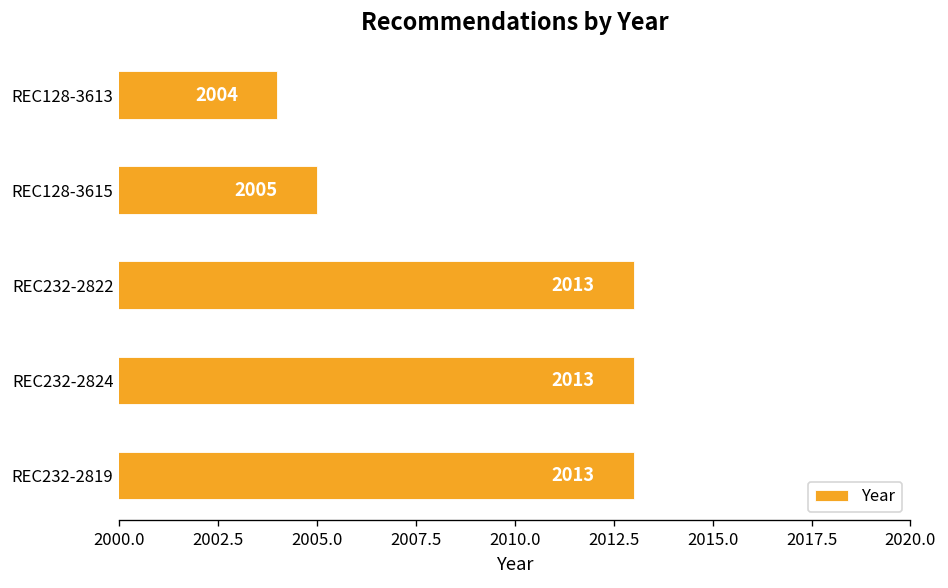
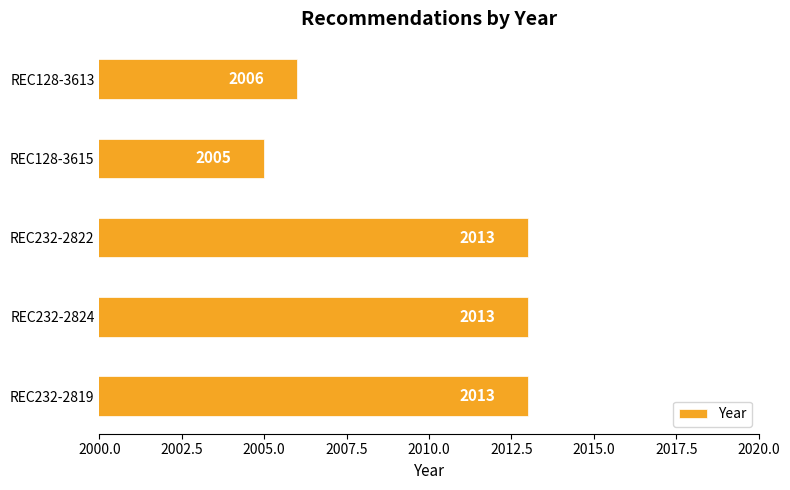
  {
-   "REC128-3613": 2004,
+   "REC128-3613": 2006,
    "REC128-3615": 2005,
    "REC232-2822": 2013,
    "REC232-2824": 2013,
    "REC232-2819": 2013
  }
